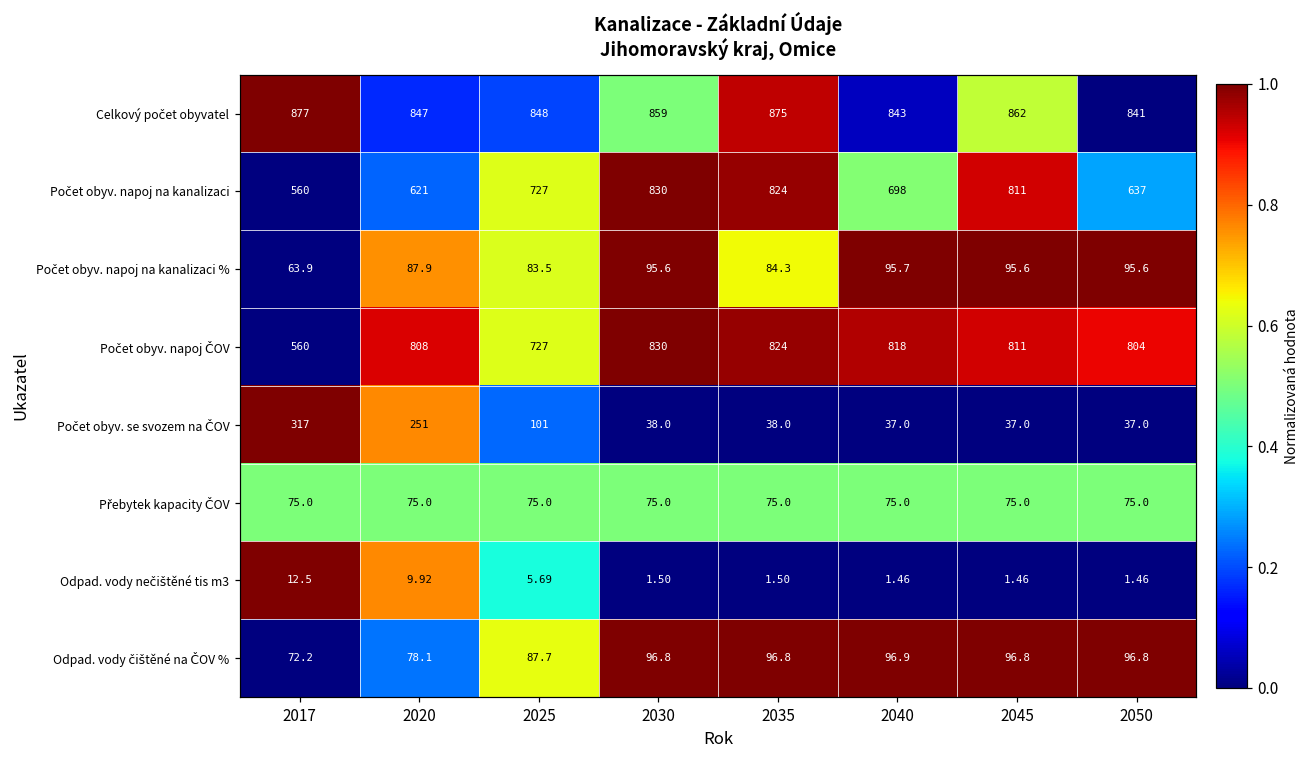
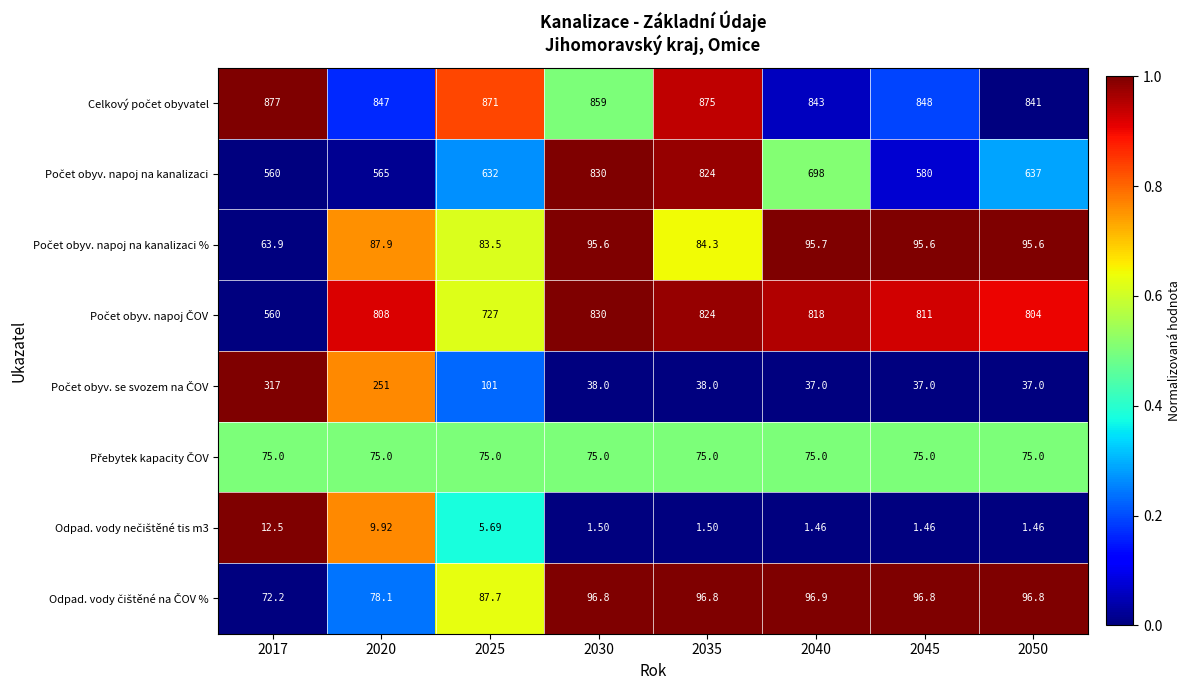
  {
    "Celkový počet obyvatel": {
      "2017": 877,
      "2020": 847,
-     "2025": 848,
+     "2025": 871,
      "2030": 859,
      "2035": 875,
      "2040": 843,
-     "2045": 862,
+     "2045": 848,
      "2050": 841
    },
    "Počet obyv. napoj na kanalizaci": {
      "2017": 560,
-     "2020": 621,
-     "2025": 727,
+     "2020": 565,
+     "2025": 632,
      "2030": 830,
      "2035": 824,
      "2040": 698,
-     "2045": 811,
+     "2045": 580,
      "2050": 637
    },
    "Počet obyv. napoj na kanalizaci %": {
      "2017": 63.9,
      "2020": 87.9,
      "2025": 83.5,
      "2030": 95.6,
      "2035": 84.3,
      "2040": 95.7,
      "2045": 95.6,
      "2050": 95.6
    },
    "Počet obyv. napoj ČOV": {
      "2017": 560,
      "2020": 808,
      "2025": 727,
      "2030": 830,
      "2035": 824,
      "2040": 818,
      "2045": 811,
      "2050": 804
    },
    "Počet obyv. se svozem na ČOV": {
      "2017": 317,
      "2020": 251,
      "2025": 101,
      "2030": 38.0,
      "2035": 38.0,
      "2040": 37.0,
      "2045": 37.0,
      "2050": 37.0
    },
    "Přebytek kapacity ČOV": {
      "2017": 75.0,
      "2020": 75.0,
      "2025": 75.0,
      "2030": 75.0,
      "2035": 75.0,
      "2040": 75.0,
      "2045": 75.0,
      "2050": 75.0
    },
    "Odpad. vody nečištěné tis m3": {
      "2017": 12.5,
      "2020": 9.92,
      "2025": 5.69,
      "2030": 1.50,
      "2035": 1.50,
      "2040": 1.46,
      "2045": 1.46,
      "2050": 1.46
    },
    "Odpad. vody čištěné na ČOV %": {
      "2017": 72.2,
      "2020": 78.1,
      "2025": 87.7,
      "2030": 96.8,
      "2035": 96.8,
      "2040": 96.9,
      "2045": 96.8,
      "2050": 96.8
    }
  }
